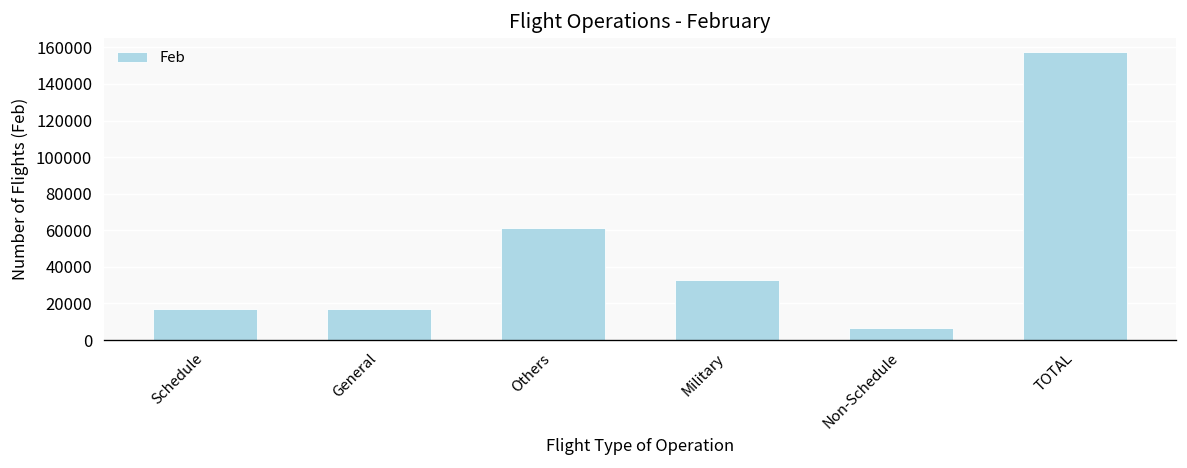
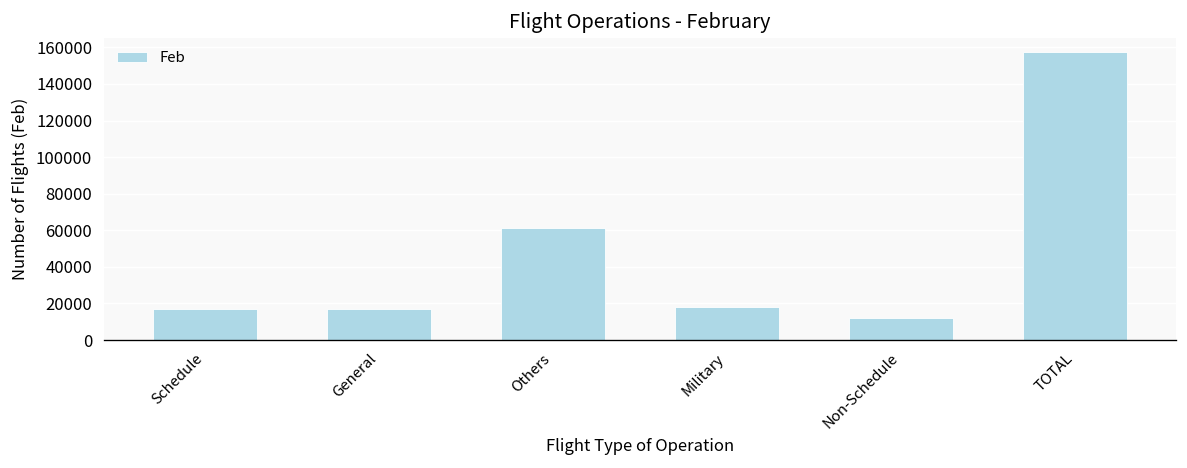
  {
    "Schedule": 17000,
    "General": 17000,
    "Others": 61000,
-   "Military": 33000,
-   "Non-Schedule": 6000,
+   "Military": 18000,
+   "Non-Schedule": 12000,
    "TOTAL": 157000
  }
